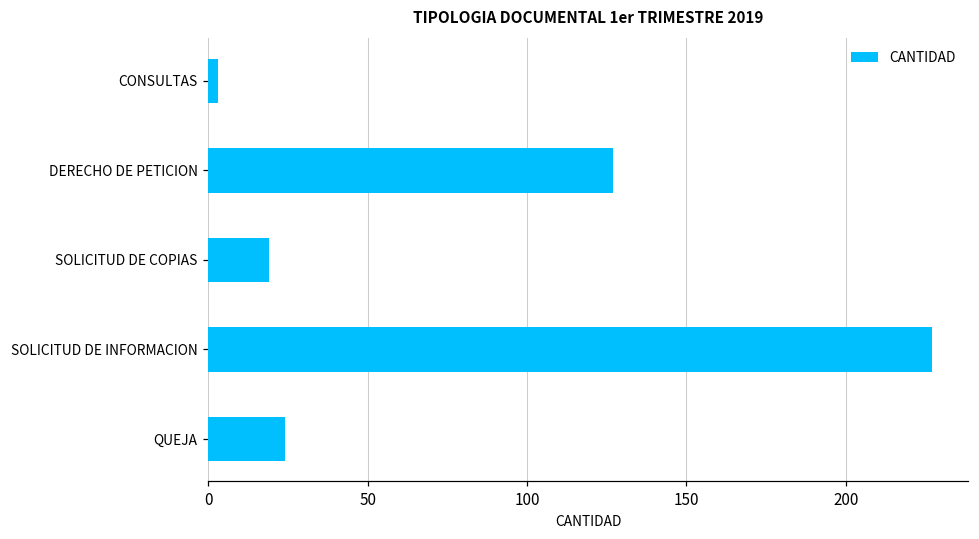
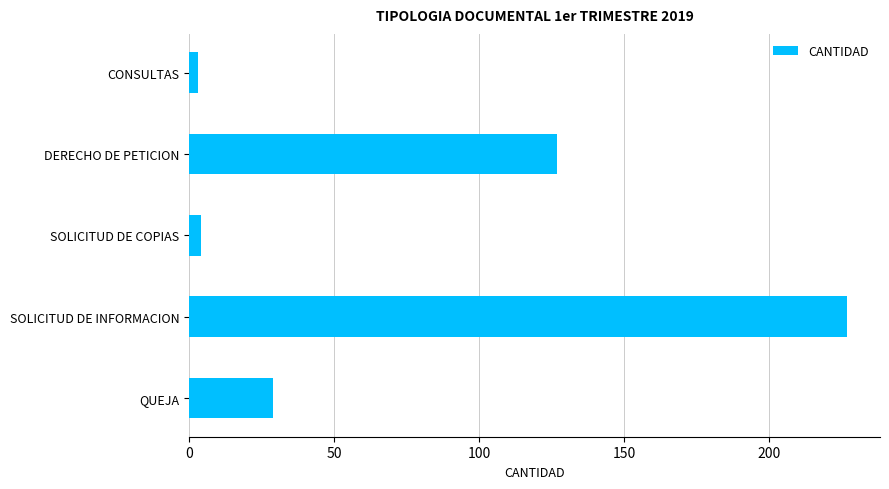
  {
    "CONSULTAS": 3,
    "DERECHO DE PETICION": 127,
-   "SOLICITUD DE COPIAS": 19,
+   "SOLICITUD DE COPIAS": 4,
    "SOLICITUD DE INFORMACION": 227,
-   "QUEJA": 24
+   "QUEJA": 29
  }
